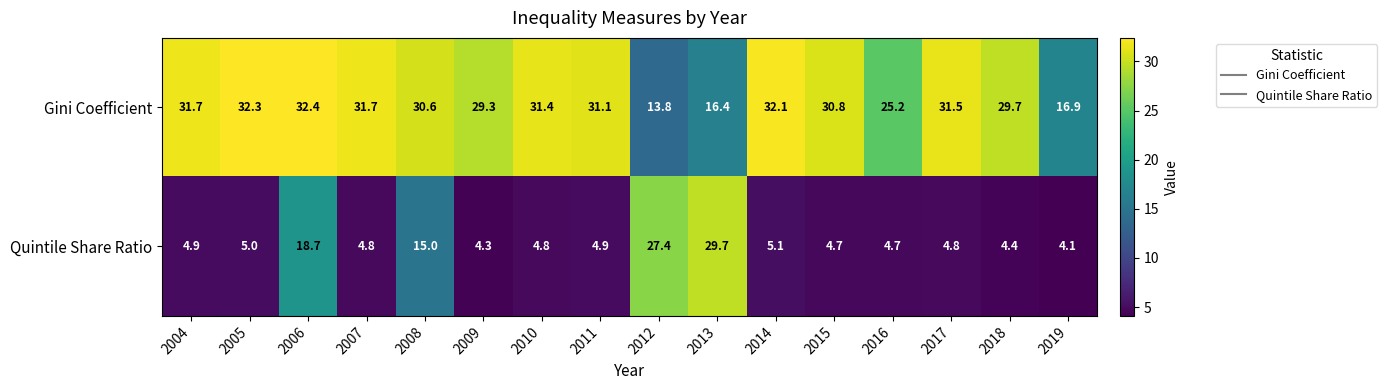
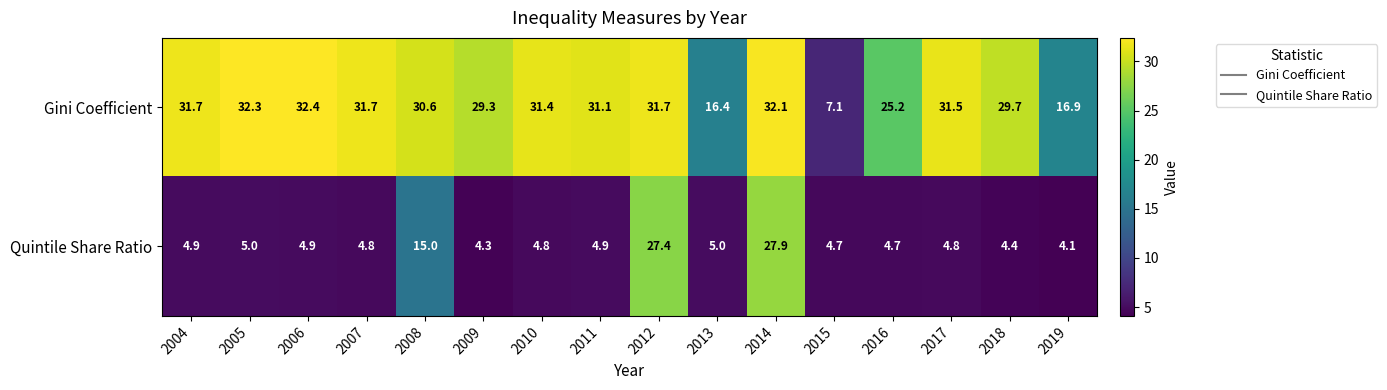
  {
    "Gini Coefficient": {
      "2004": 31.7,
      "2005": 32.3,
      "2006": 32.4,
      "2007": 31.7,
      "2008": 30.6,
      "2009": 29.3,
      "2010": 31.4,
      "2011": 31.1,
-     "2012": 13.8,
+     "2012": 31.7,
      "2013": 16.4,
      "2014": 32.1,
-     "2015": 30.8,
+     "2015": 7.1,
      "2016": 25.2,
      "2017": 31.5,
      "2018": 29.7,
      "2019": 16.9
    },
    "Quintile Share Ratio": {
      "2004": 4.9,
      "2005": 5.0,
-     "2006": 18.7,
+     "2006": 4.9,
      "2007": 4.8,
      "2008": 15.0,
      "2009": 4.3,
      "2010": 4.8,
      "2011": 4.9,
      "2012": 27.4,
-     "2013": 29.7,
-     "2014": 5.1,
+     "2013": 5.0,
+     "2014": 27.9,
      "2015": 4.7,
      "2016": 4.7,
      "2017": 4.8,
      "2018": 4.4,
      "2019": 4.1
    }
  }
